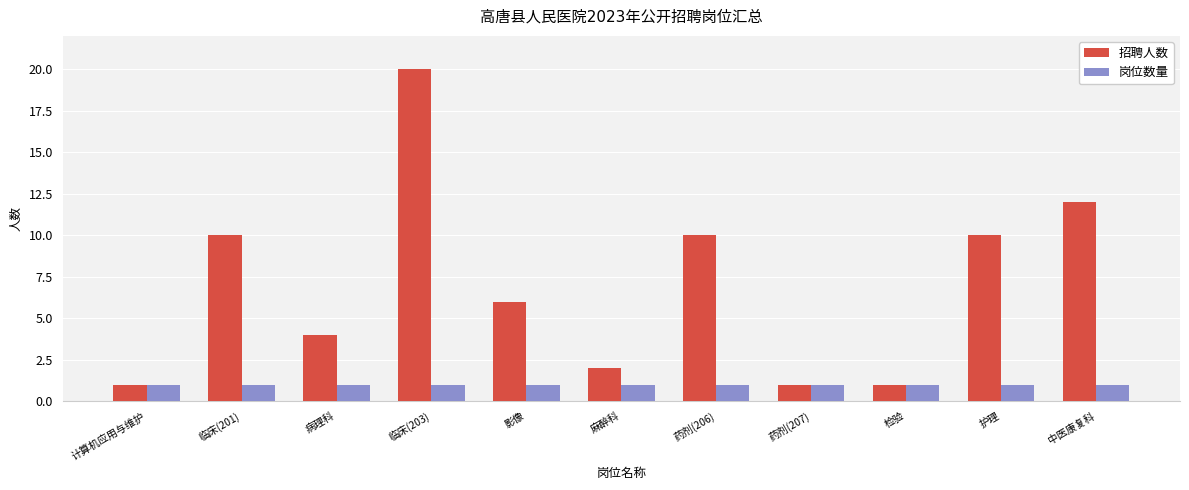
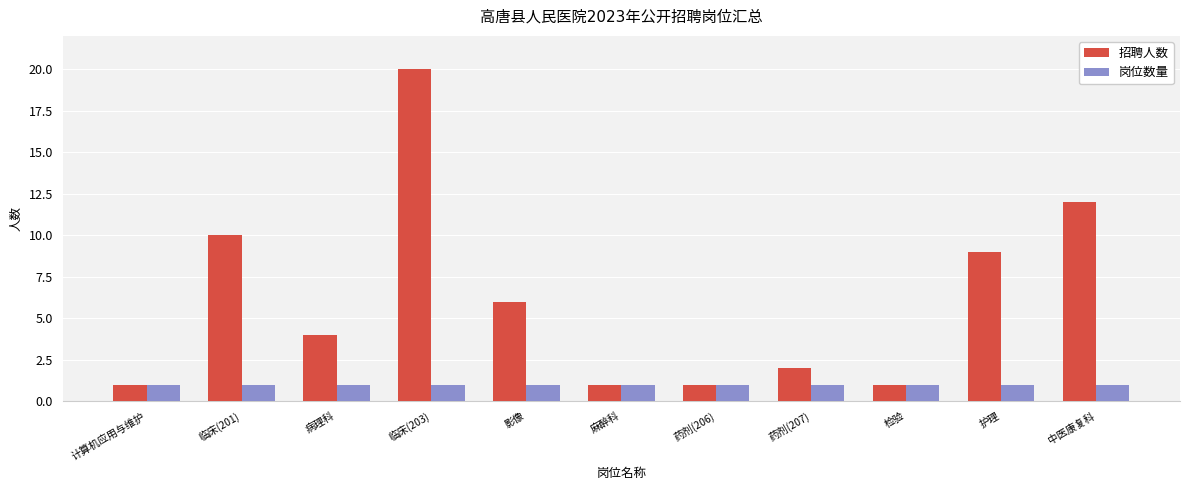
  {
    "招聘人数": {
      "计算机应用与维护": 1,
      "临床(201)": 10,
      "病理科": 4,
      "临床(203)": 20,
      "影像": 6,
-     "麻醉科": 2,
-     "药剂(206)": 10,
-     "药剂(207)": 1,
+     "麻醉科": 1,
+     "药剂(206)": 1,
+     "药剂(207)": 2,
      "检验": 1,
-     "护理": 10,
+     "护理": 9,
      "中医康复科": 12
    },
    "岗位数量": {
      "计算机应用与维护": 1,
      "临床(201)": 1,
      "病理科": 1,
      "临床(203)": 1,
      "影像": 1,
      "麻醉科": 1,
      "药剂(206)": 1,
      "药剂(207)": 1,
      "检验": 1,
      "护理": 1,
      "中医康复科": 1
    }
  }
